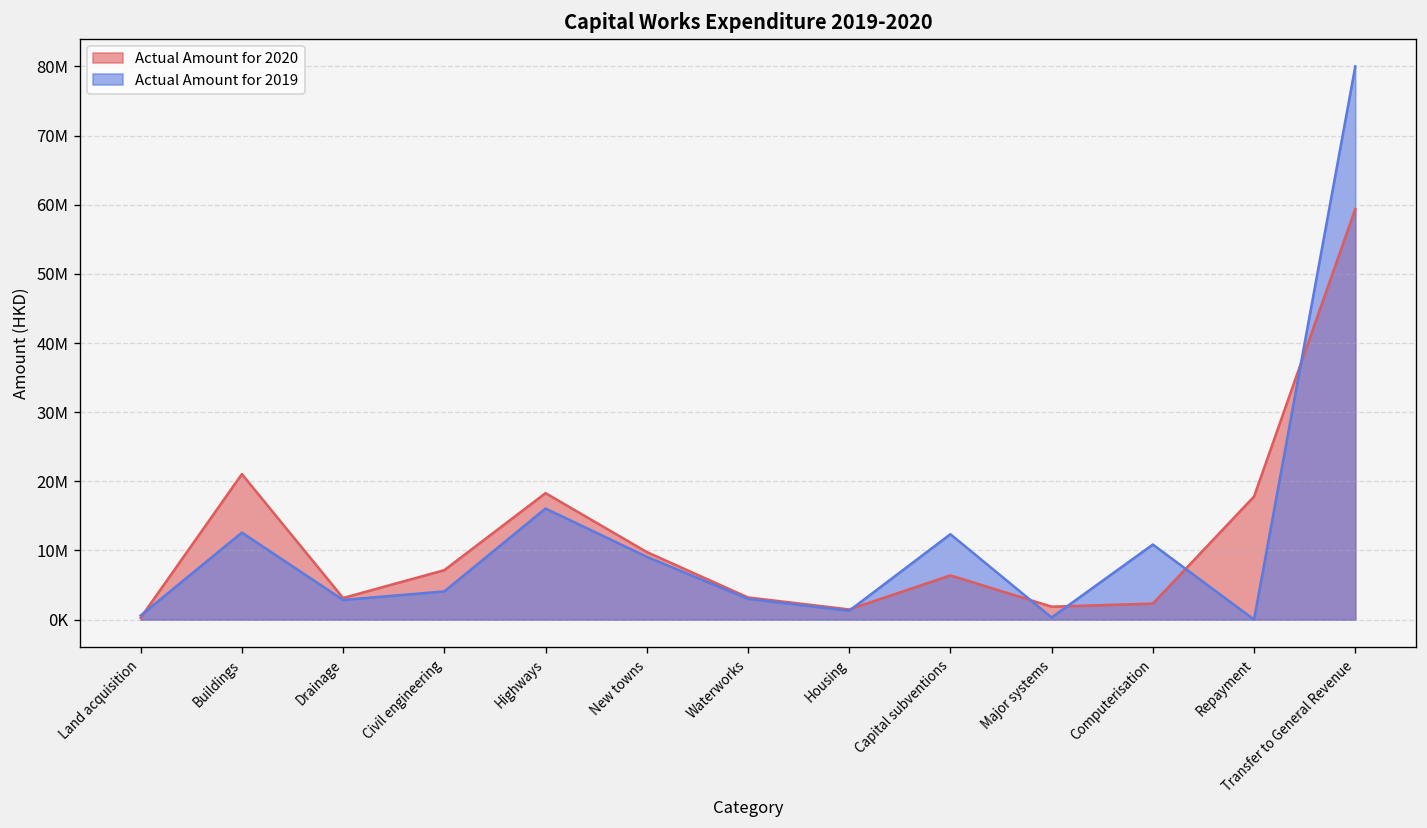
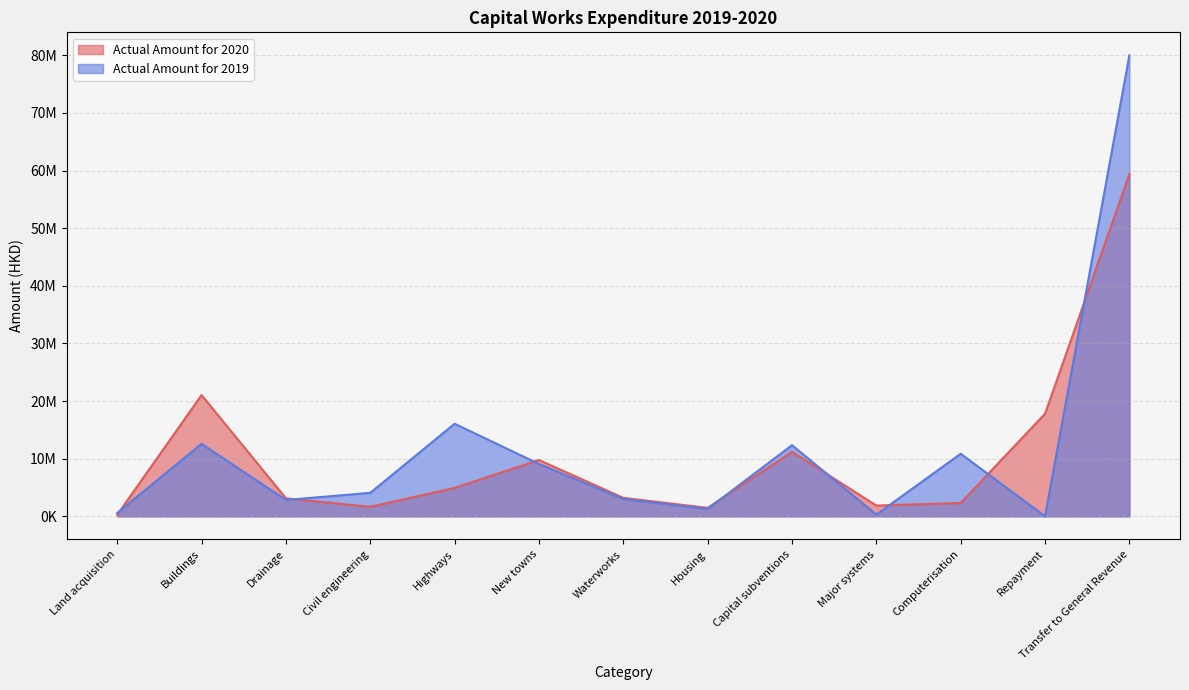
  {
    "Actual Amount for 2020": {
      "Buildings": 21000000,
-     "Civil engineering": 7000000,
-     "Highways": 18000000,
+     "Civil engineering": 2000000,
+     "Highways": 5000000,
      "New towns": 10000000,
-     "Capital subventions": 6000000,
+     "Capital subventions": 11000000,
      "Major systems": 2000000,
      "Computerisation": 2000000,
      "Repayment": 18000000,
      "Transfer to General Revenue": 59000000
    },
    "Actual Amount for 2019": {
      "Buildings": 13000000,
      "Civil engineering": 4000000,
      "Highways": 16000000,
      "New towns": 9000000,
      "Capital subventions": 12000000,
      "Major systems": 0,
      "Computerisation": 11000000,
      "Repayment": 0,
      "Transfer to General Revenue": 80000000
    }
  }
